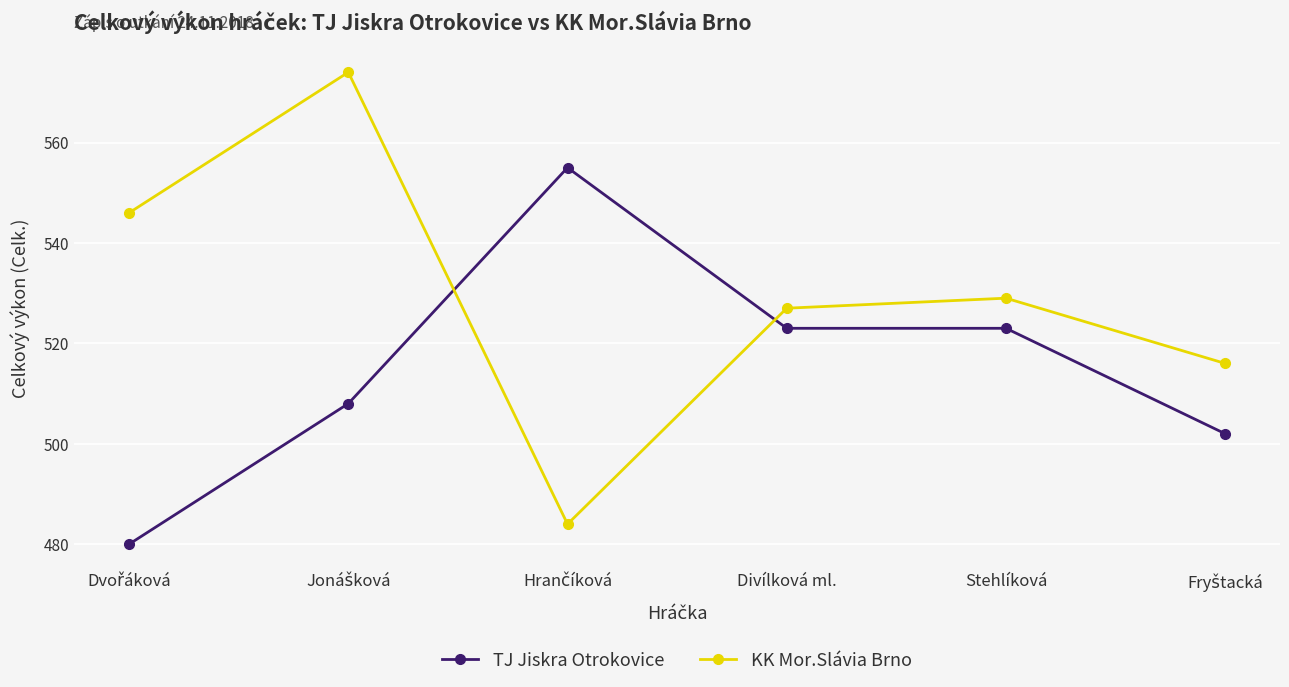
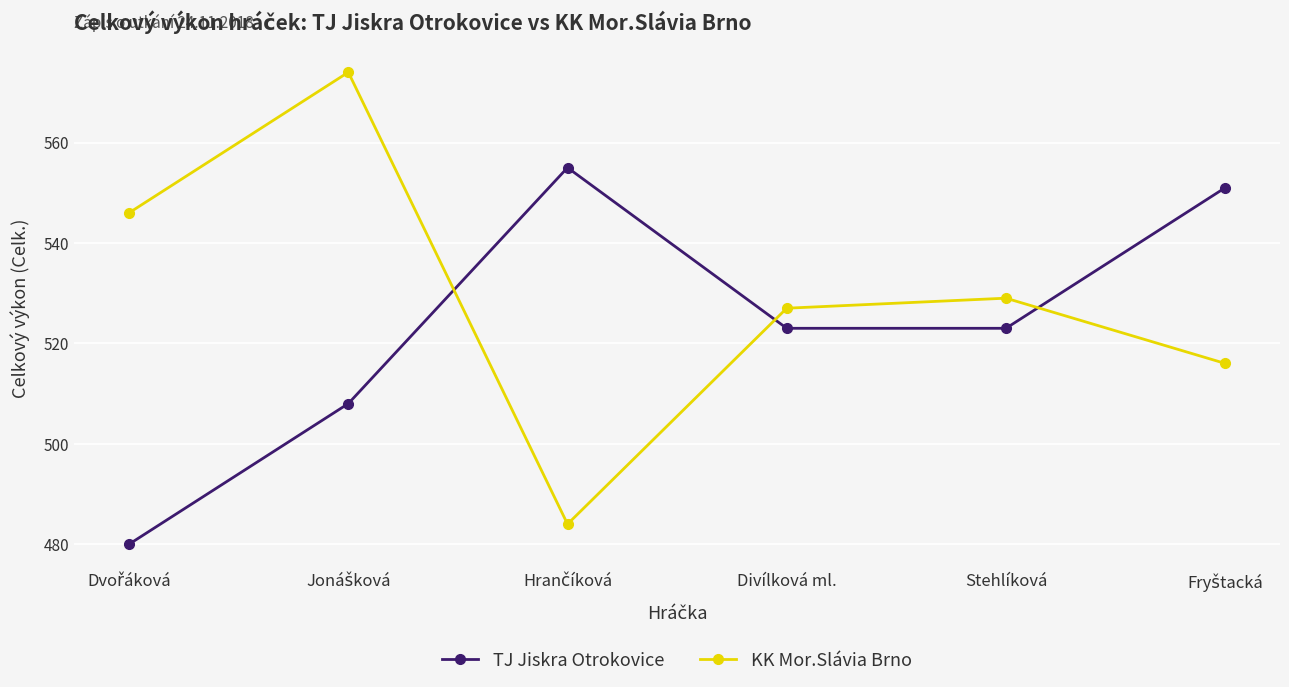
  {
    "TJ Jiskra Otrokovice": {
      "Dvořáková": 480,
      "Jonášková": 508,
      "Hrančíková": 555,
      "Divílková ml.": 523,
      "Stehlíková": 523,
-     "Fryštacká": 502
+     "Fryštacká": 551
    },
    "KK Mor.Slávia Brno": {
      "Dvořáková": 546,
      "Jonášková": 574,
      "Hrančíková": 484,
      "Divílková ml.": 527,
      "Stehlíková": 529,
      "Fryštacká": 516
    }
  }
